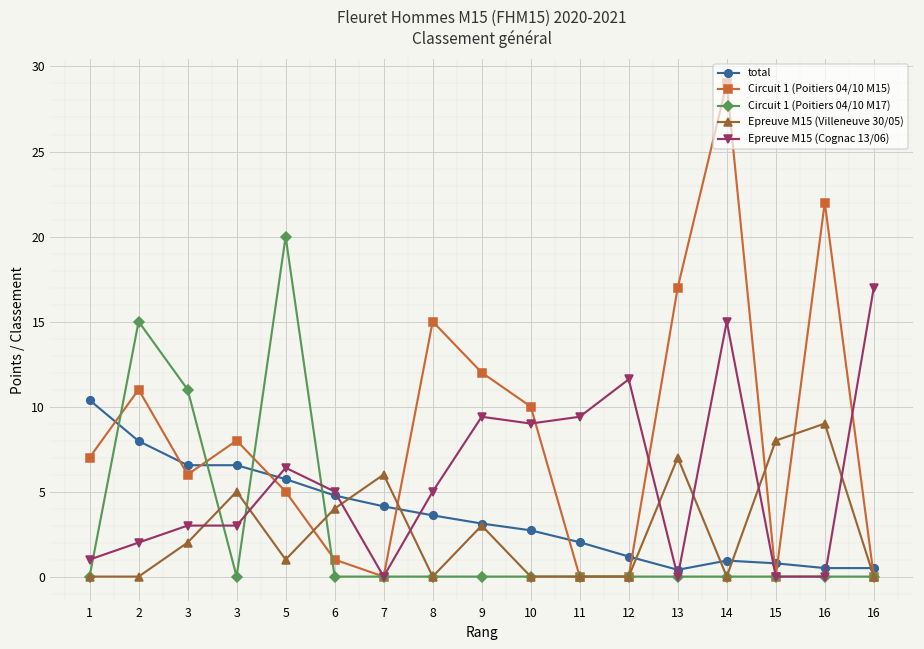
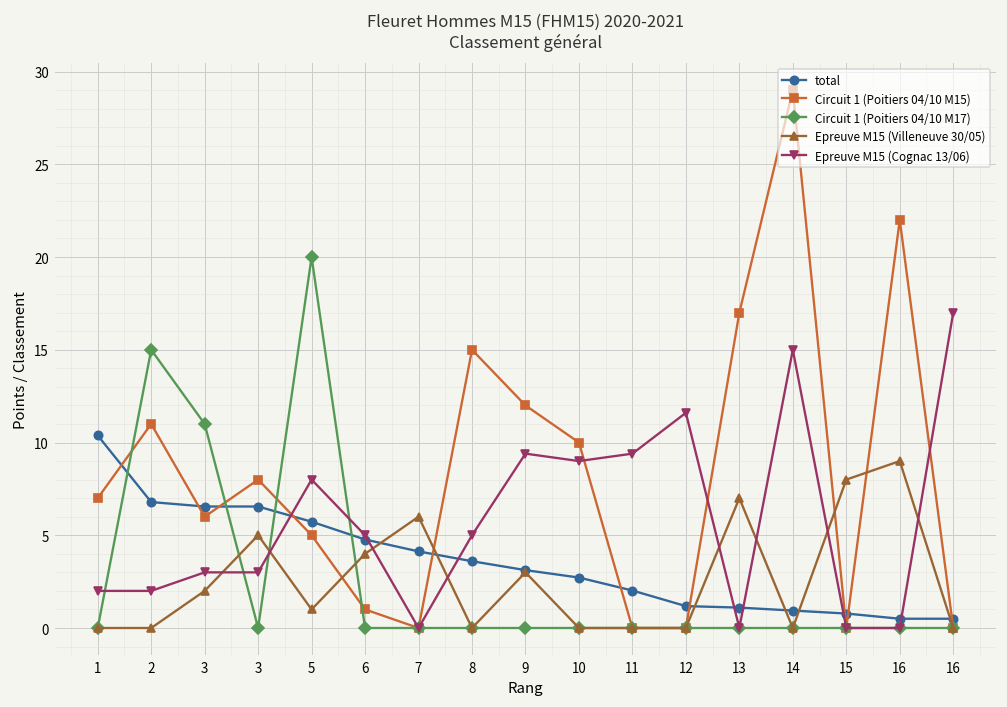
  {
    "total": {
      "1": 10.4,
-     "2": 8.0,
+     "2": 6.8,
      "5": 5.7,
      "6": 4.8,
      "7": 4.1,
      "8": 3.6,
      "10": 2.7,
      "11": 2.0,
      "12": 1.2,
-     "13": 0.4,
+     "13": 1.1,
      "14": 0.9,
      "15": 0.8
    },
    "Circuit 1 (Poitiers 04/10 M17)": {
      "2": 15.0,
      "5": 20.0,
      "6": 0.0,
      "9": 0.0
    },
    "Epreuve M15 (Cognac 13/06)": {
-     "1": 1,
+     "1": 2,
      "2": 2.0,
-     "5": 6.4,
+     "5": 8.0,
      "6": 5.0,
      "8": 5.0,
      "9": 9.4,
      "10": 9.0,
      "11": 9.4,
      "12": 11.6,
      "14": 15.0
    }
  }
